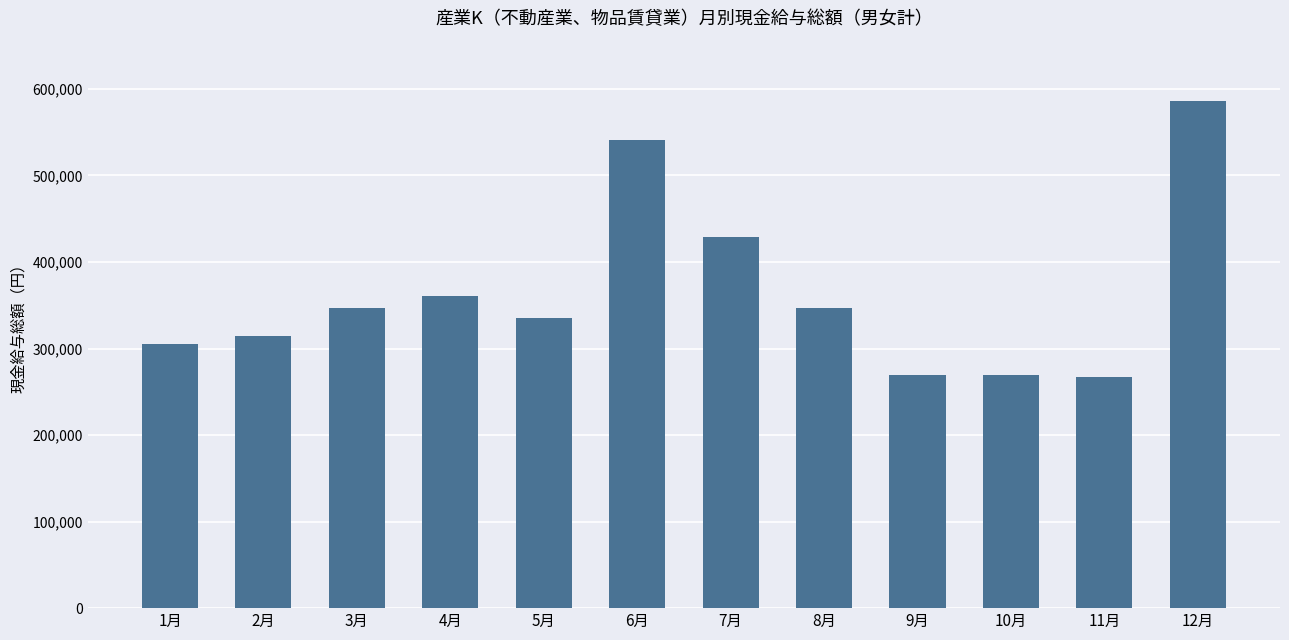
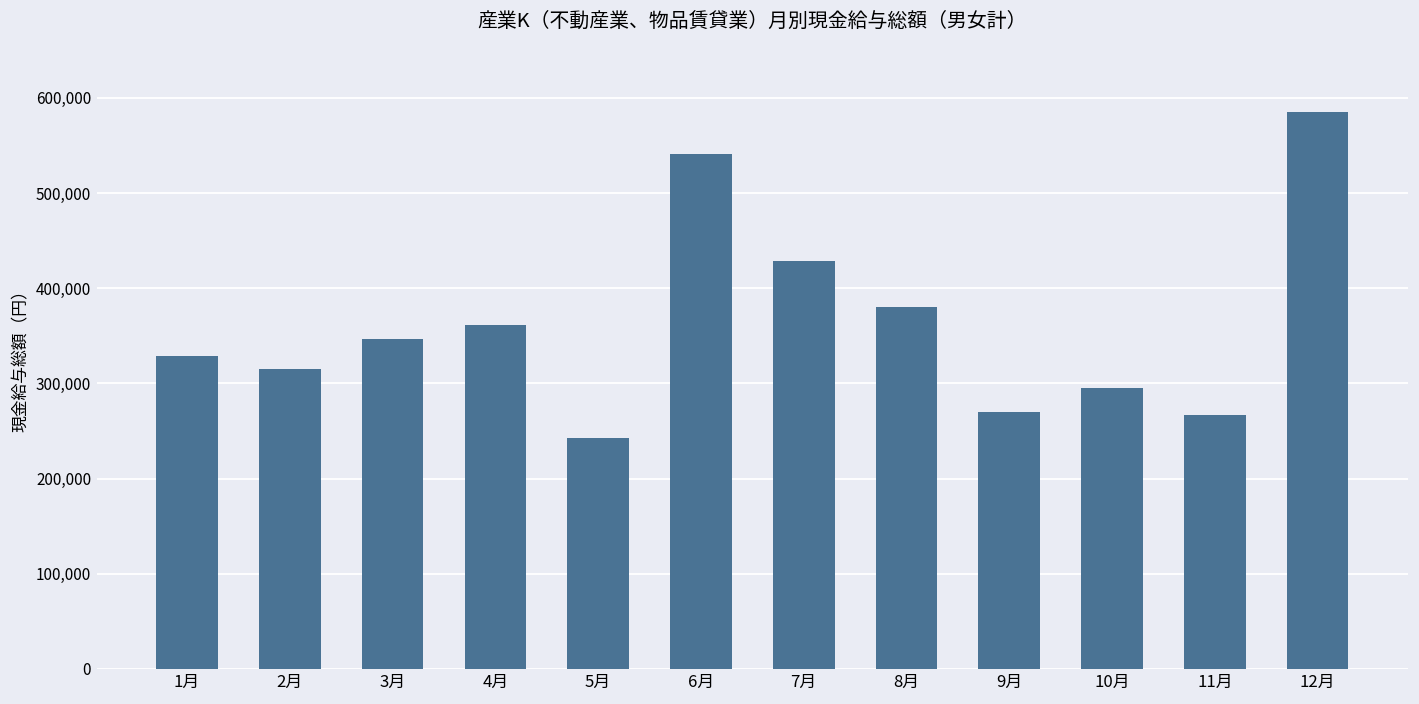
  {
-   "1月": "310,000",
+   "1月": "330,000",
    "2月": "310,000",
    "3月": "350,000",
    "4月": "360,000",
-   "5月": "340,000",
+   "5月": "240,000",
    "6月": "540,000",
    "7月": "430,000",
-   "8月": "350,000",
+   "8月": "380,000",
    "9月": "270,000",
-   "10月": "270,000",
+   "10月": "300,000",
    "11月": "270,000",
    "12月": "590,000"
  }
